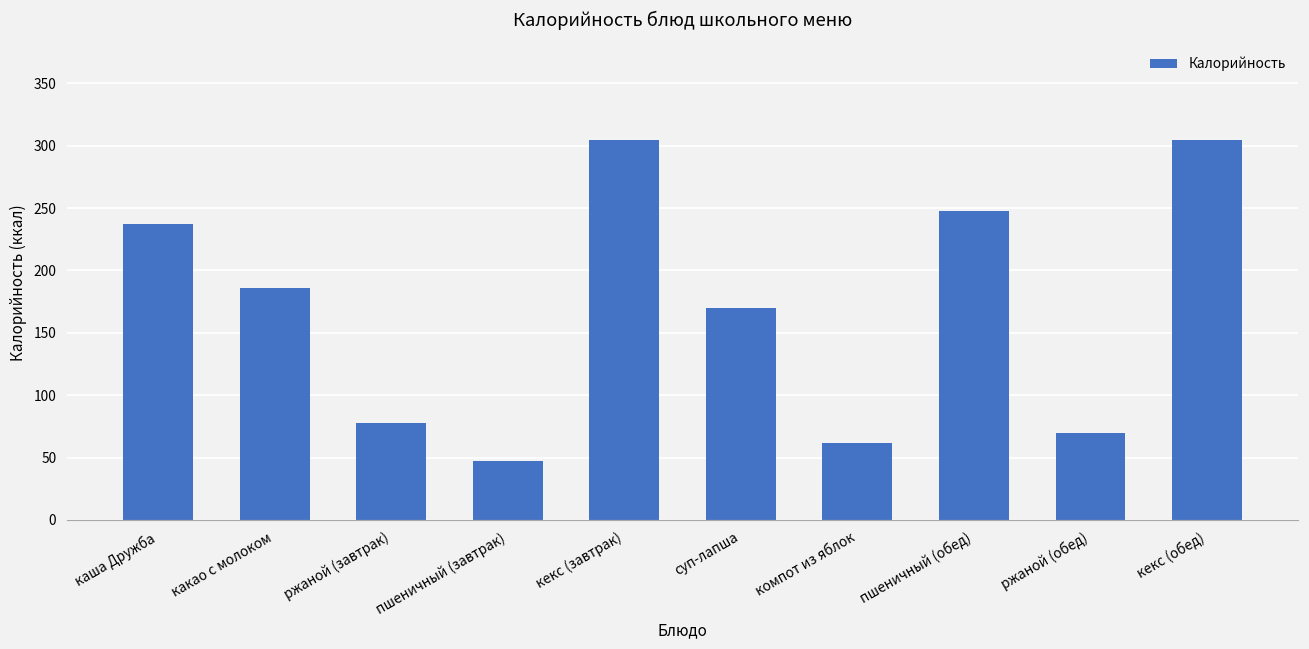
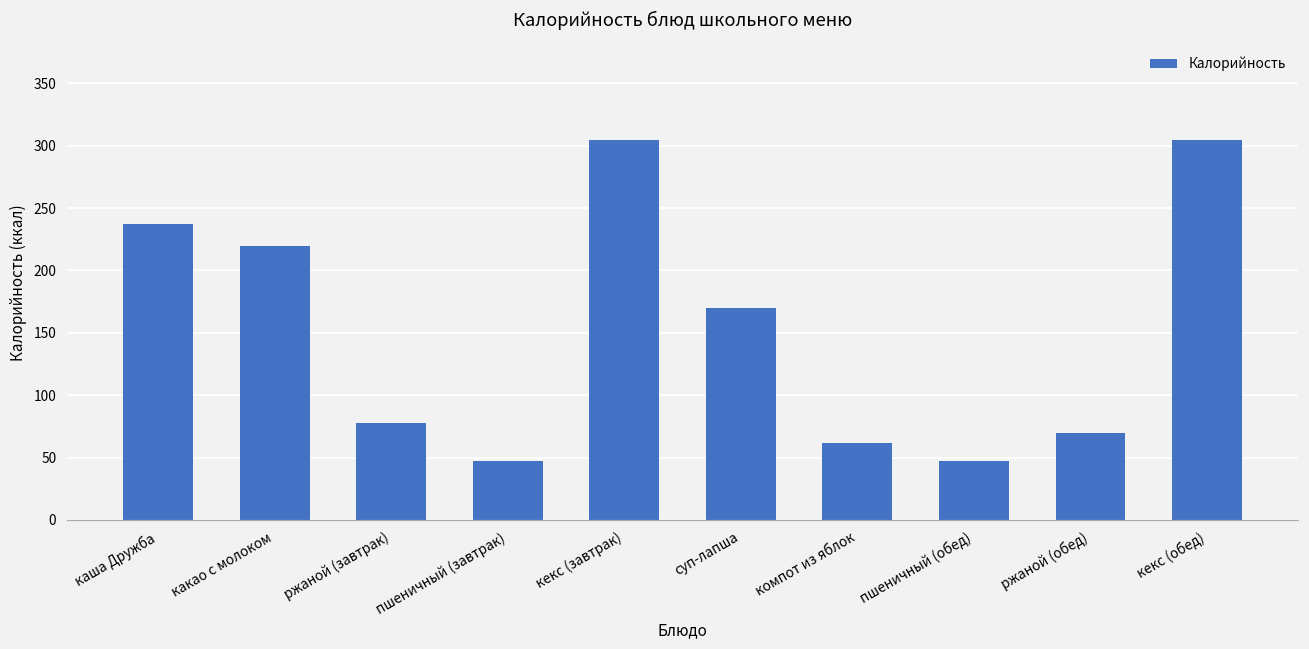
  {
    "каша Дружба": 237,
-   "какао с молоком": 186,
+   "какао с молоком": 220,
    "ржаной (завтрак)": 78,
    "пшеничный (завтрак)": 47,
    "кекс (завтрак)": 305,
    "суп-лапша": 170,
    "компот из яблок": 62,
-   "пшеничный (обед)": 248,
+   "пшеничный (обед)": 47,
    "ржаной (обед)": 70,
    "кекс (обед)": 305
  }
